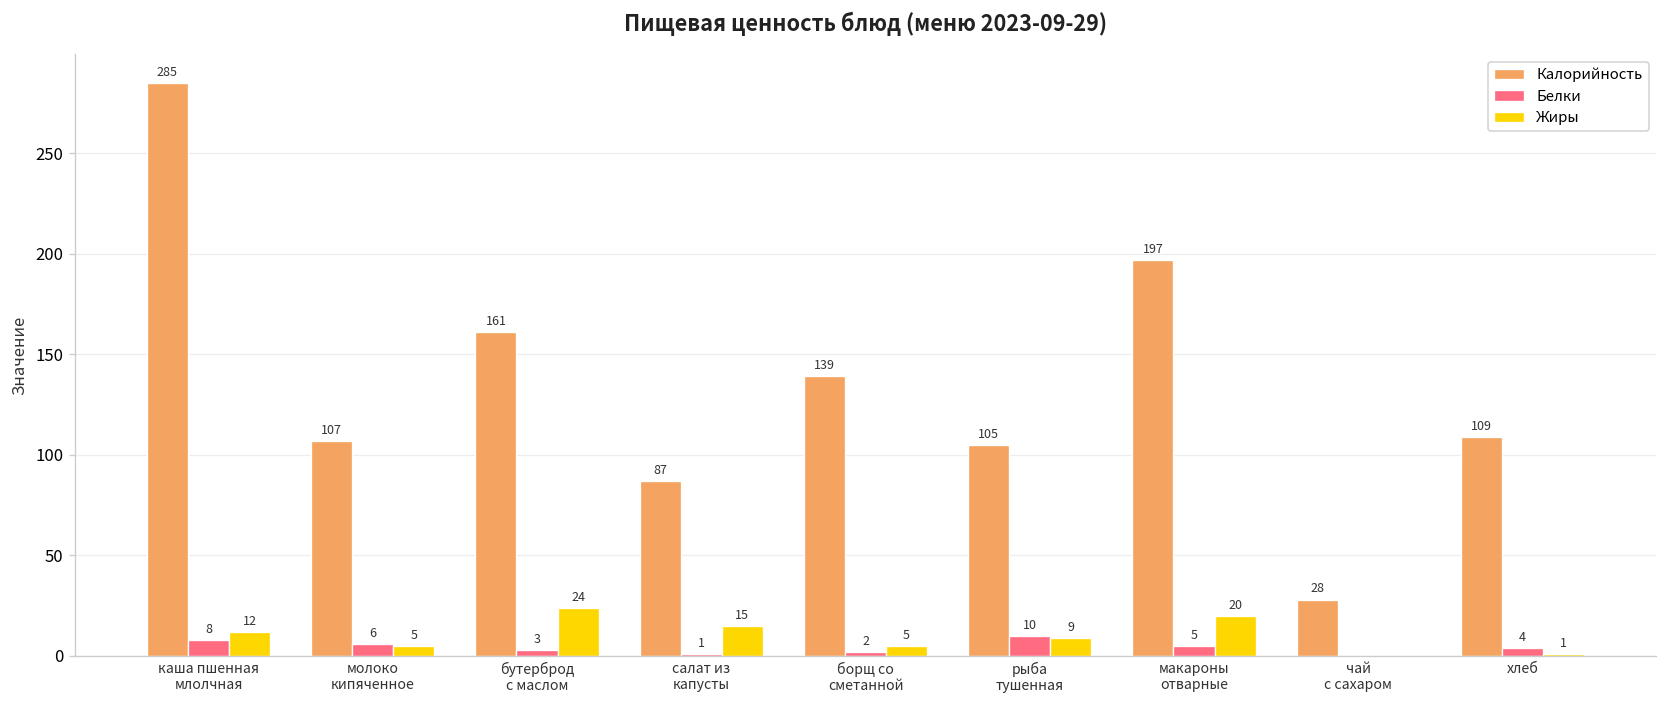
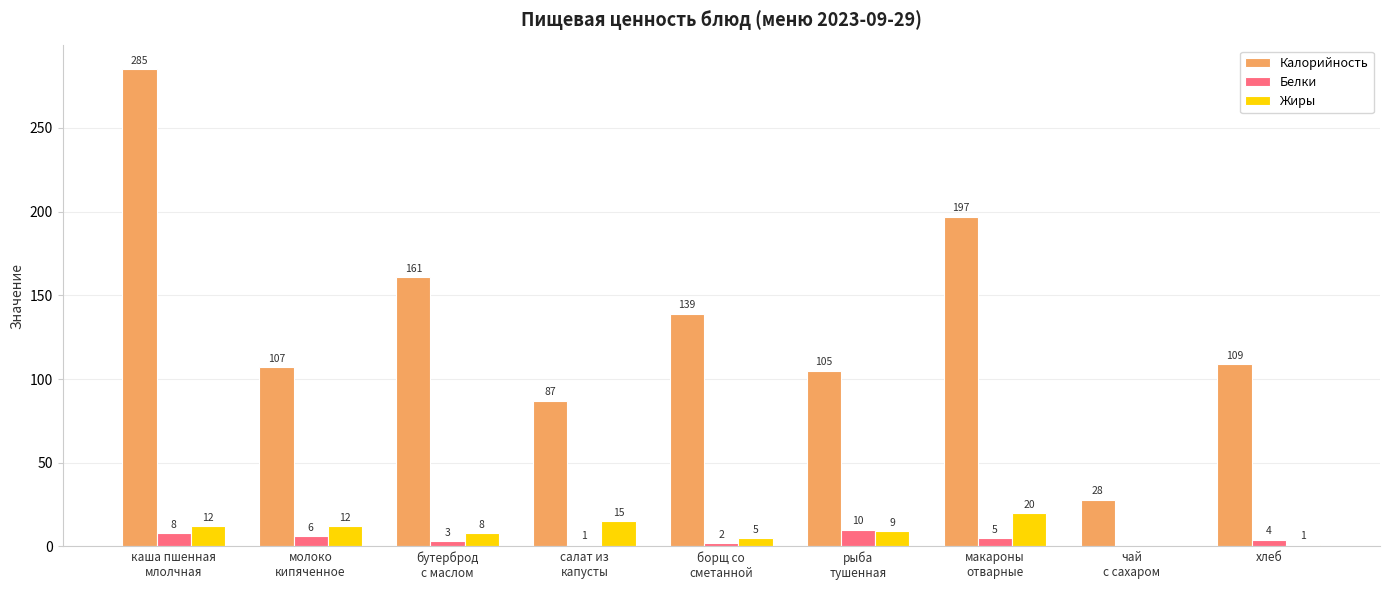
  {
    "Калорийность": {
      "каша пшенная млолчная": 285,
      "молоко кипяченное": 107,
      "бутерброд с маслом": 161,
      "салат из капусты": 87,
      "борщ со сметанной": 139,
      "рыба тушенная": 105,
      "макароны отварные": 197,
      "чай с сахаром": 28,
      "хлеб": 109
    },
    "Белки": {
      "каша пшенная млолчная": 8,
      "молоко кипяченное": 6,
      "бутерброд с маслом": 3,
      "салат из капусты": 1,
      "борщ со сметанной": 2,
      "рыба тушенная": 10,
      "макароны отварные": 5,
      "хлеб": 4
    },
    "Жиры": {
      "каша пшенная млолчная": 12,
-     "молоко кипяченное": 5,
-     "бутерброд с маслом": 24,
+     "молоко кипяченное": 12,
+     "бутерброд с маслом": 8,
      "салат из капусты": 15,
      "борщ со сметанной": 5,
      "рыба тушенная": 9,
      "макароны отварные": 20,
      "хлеб": 1
    }
  }
